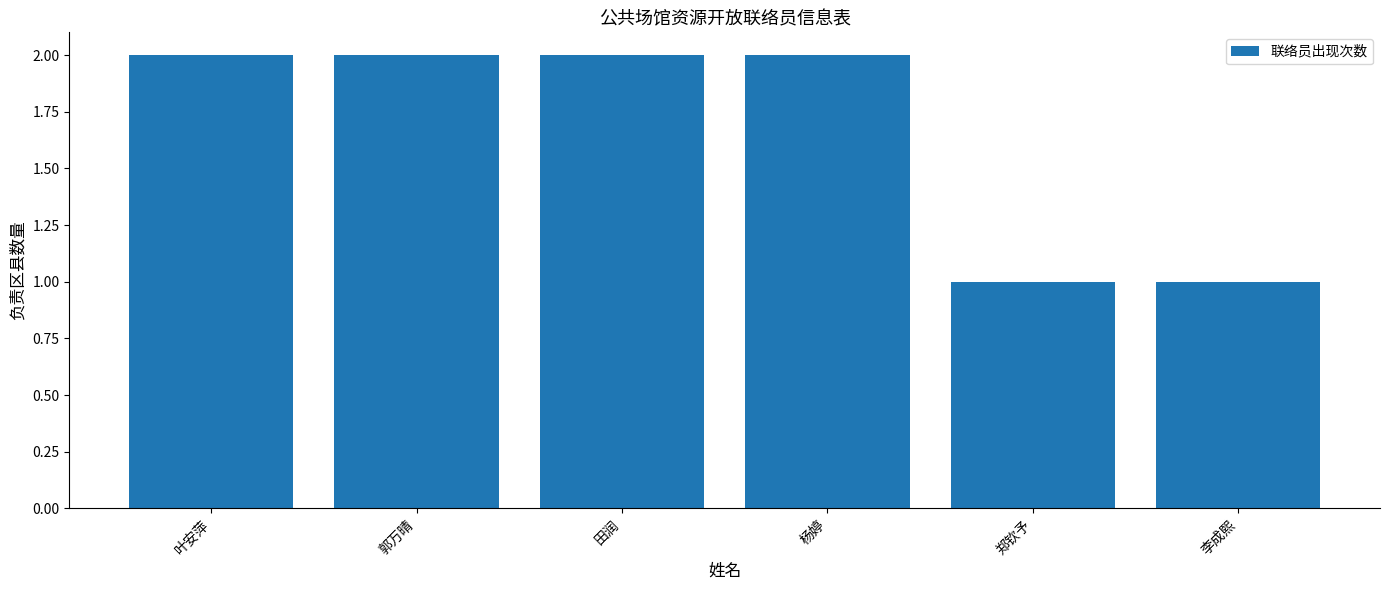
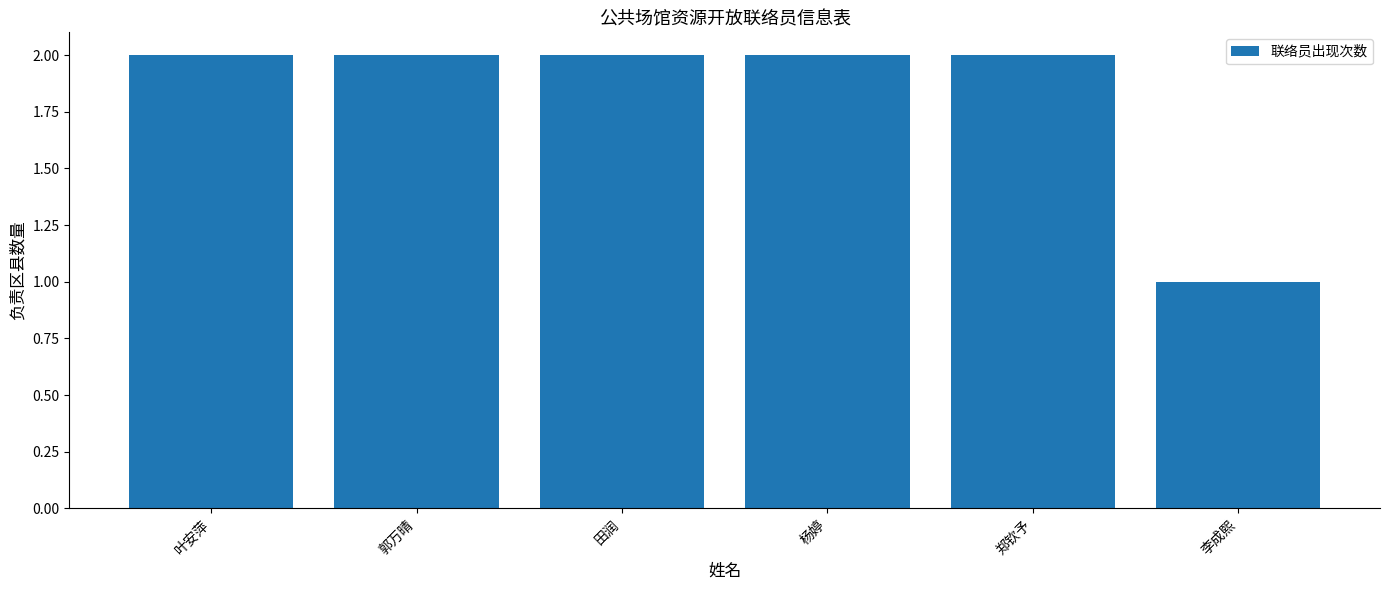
  {
    "叶安萍": 2,
    "郭万晴": 2,
    "田润": 2,
    "杨婷": 2,
-   "郑钦予": 1,
+   "郑钦予": 2,
    "李成熙": 1
  }
